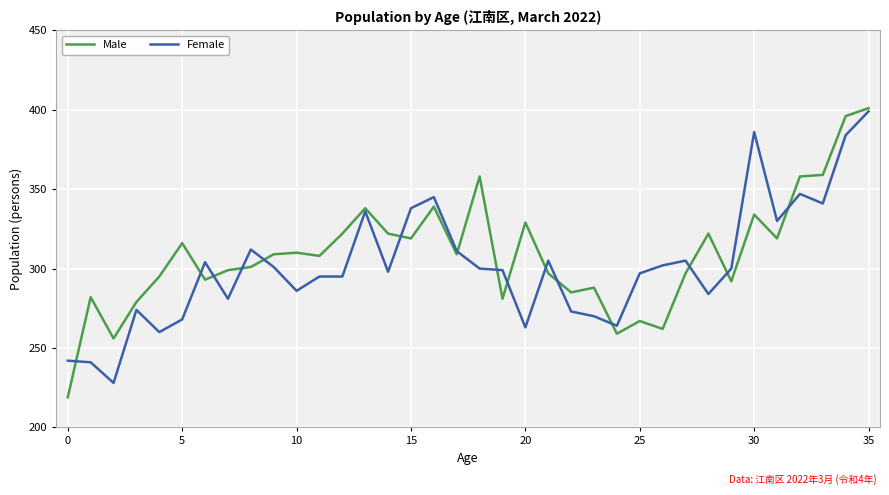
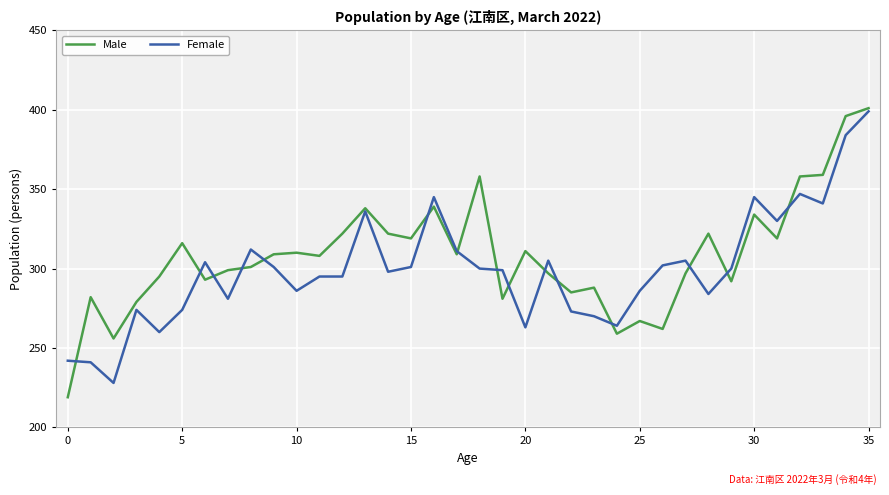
  {
    "Male": {
      "0": 219,
      "5": 316,
      "10": 310,
      "15": 319,
-     "20": 329,
+     "20": 311,
      "25": 267,
      "30": 334,
      "35": 401
    },
    "Female": {
      "0": 242,
-     "5": 268,
+     "5": 274,
      "10": 286,
-     "15": 338,
+     "15": 301,
      "20": 263,
-     "25": 297,
-     "30": 386,
+     "25": 286,
+     "30": 345,
      "35": 399
    }
  }
